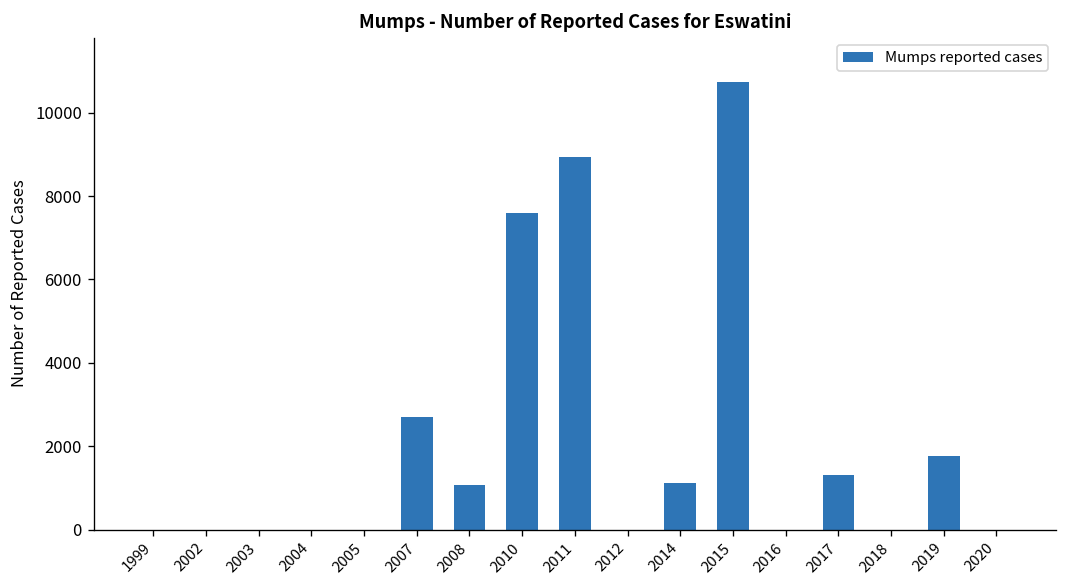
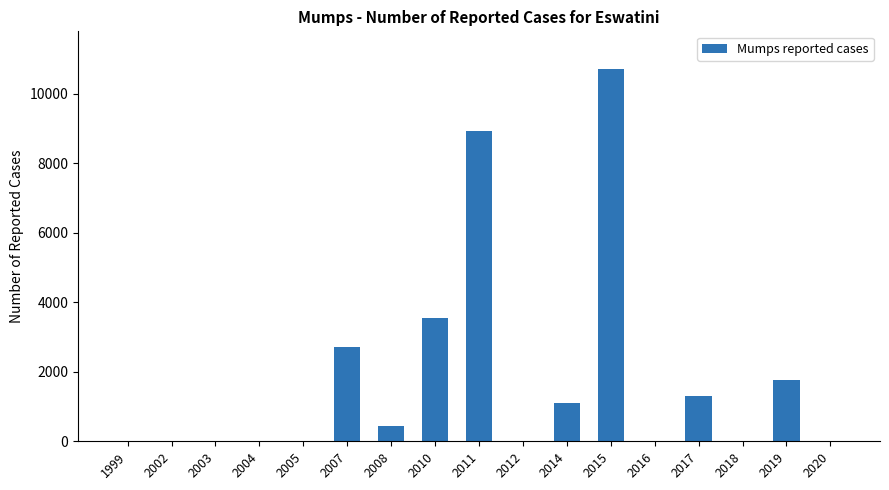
  {
    "1999": 0,
    "2002": 0,
    "2003": 0,
    "2004": 0,
    "2005": 0,
    "2007": 2700,
-   "2008": 1100,
-   "2010": 7600,
+   "2008": 500,
+   "2010": 3600,
    "2011": 8900,
    "2012": 0,
    "2014": 1100,
    "2015": 10700,
    "2017": 1300,
    "2018": 0,
    "2019": 1800,
    "2020": 0
  }
